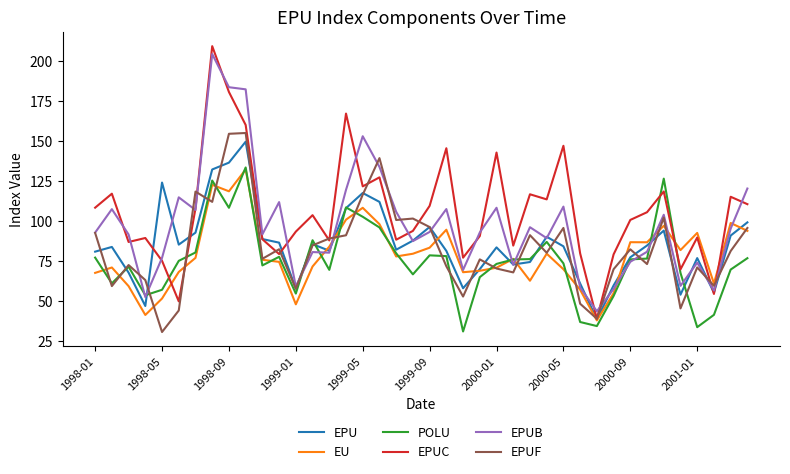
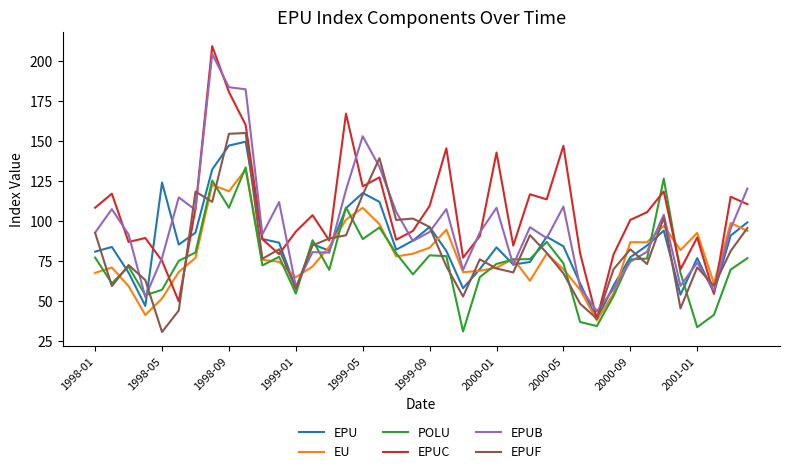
  {
    "EPU": {
      "1998-01": 81,
      "1998-05": 124,
-     "1998-09": 137,
+     "1998-09": 147,
      "2000-01": 84,
      "2000-05": 84,
      "2001-01": 77
    },
    "EU": {
      "1998-01": 68,
      "1998-05": 52,
      "1998-09": 119,
-     "1999-01": 48,
+     "1999-01": 65,
      "1999-05": 108,
      "1999-09": 83,
      "2000-05": 70,
      "2000-09": 87,
      "2001-01": 93
    },
    "POLU": {
      "1998-01": 77,
      "1998-05": 57,
      "1998-09": 108,
      "1999-01": 55,
-     "1999-05": 103,
+     "1999-05": 89,
      "1999-09": 79,
      "2000-01": 73,
      "2000-05": 74,
      "2001-01": 34
    },
    "EPUC": {
      "1998-01": 108,
      "1998-05": 75,
      "1998-09": 181,
      "1999-01": 93,
      "1999-05": 122,
      "1999-09": 110,
      "2000-01": 143,
      "2000-05": 147,
      "2000-09": 101,
      "2001-01": 90
    },
    "EPUB": {
      "1998-05": 77,
      "1998-09": 184,
      "1999-05": 153,
      "1999-09": 93,
      "2000-01": 108,
      "2000-05": 109,
      "2001-01": 74
    },
    "EPUF": {
      "1998-05": 31,
      "1998-09": 155,
-     "2000-05": 96,
+     "2000-05": 67,
      "2000-09": 82,
      "2001-01": 71
    }
  }
